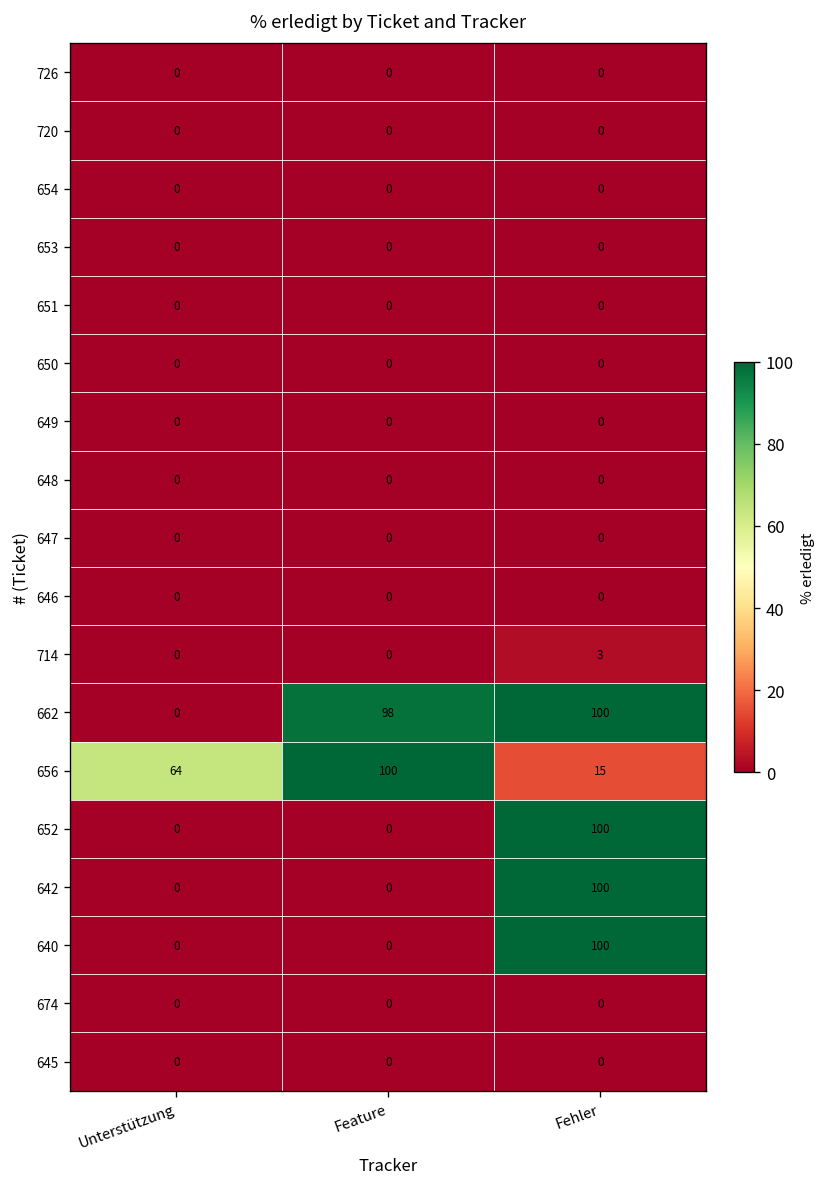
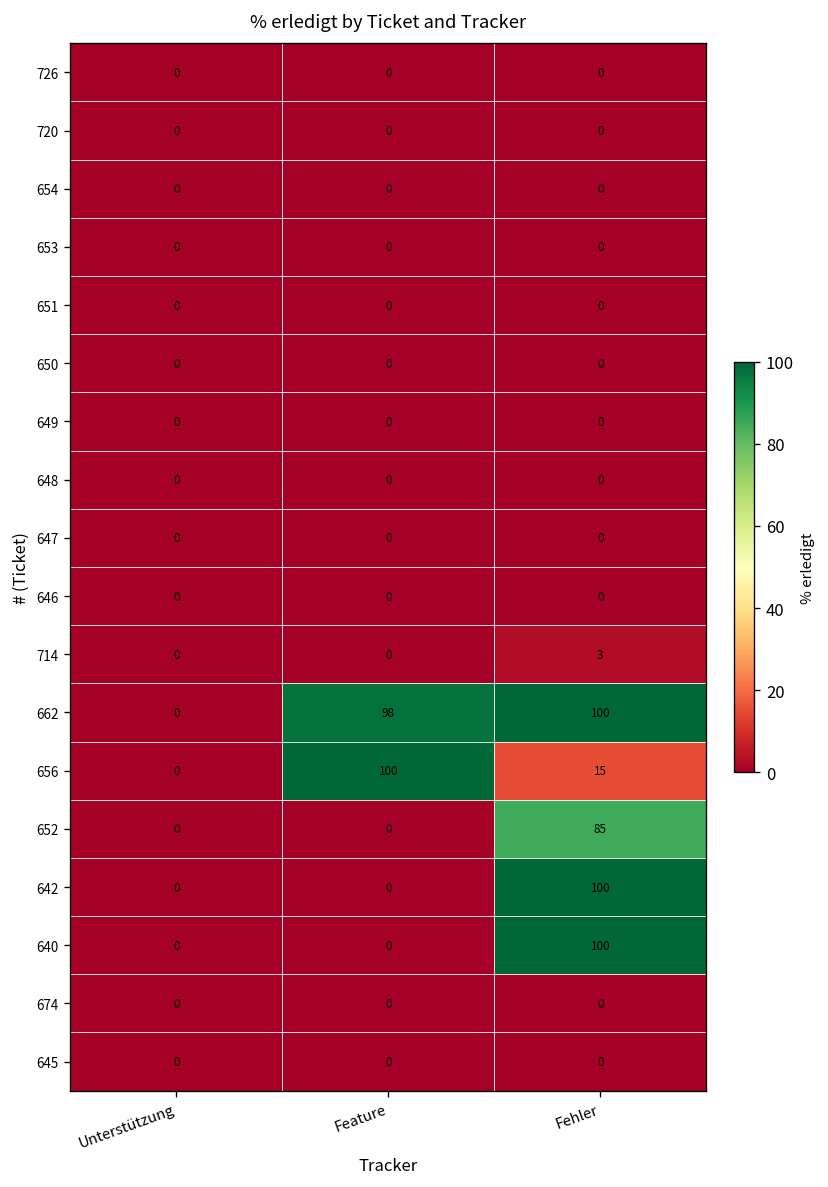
  {
    "726": {
      "Unterstützung": 0,
      "Feature": 0,
      "Fehler": 0
    },
    "720": {
      "Unterstützung": 0,
      "Feature": 0,
      "Fehler": 0
    },
    "654": {
      "Unterstützung": 0,
      "Feature": 0,
      "Fehler": 0
    },
    "653": {
      "Unterstützung": 0,
      "Feature": 0,
      "Fehler": 0
    },
    "651": {
      "Unterstützung": 0,
      "Feature": 0,
      "Fehler": 0
    },
    "650": {
      "Unterstützung": 0,
      "Feature": 0,
      "Fehler": 0
    },
    "649": {
      "Unterstützung": 0,
      "Feature": 0,
      "Fehler": 0
    },
    "648": {
      "Unterstützung": 0,
      "Feature": 0,
      "Fehler": 0
    },
    "647": {
      "Unterstützung": 0,
      "Feature": 0,
      "Fehler": 0
    },
    "646": {
      "Unterstützung": 0,
      "Feature": 0,
      "Fehler": 0
    },
    "714": {
      "Unterstützung": 0,
      "Feature": 0,
      "Fehler": 3
    },
    "662": {
      "Unterstützung": 0,
      "Feature": 98,
      "Fehler": 100
    },
    "656": {
-     "Unterstützung": 64,
+     "Unterstützung": 0,
      "Feature": 100,
      "Fehler": 15
    },
    "652": {
      "Unterstützung": 0,
      "Feature": 0,
-     "Fehler": 100
+     "Fehler": 85
    },
    "642": {
      "Unterstützung": 0,
      "Feature": 0,
      "Fehler": 100
    },
    "640": {
      "Unterstützung": 0,
      "Feature": 0,
      "Fehler": 100
    },
    "674": {
      "Unterstützung": 0,
      "Feature": 0,
      "Fehler": 0
    },
    "645": {
      "Unterstützung": 0,
      "Feature": 0,
      "Fehler": 0
    }
  }
